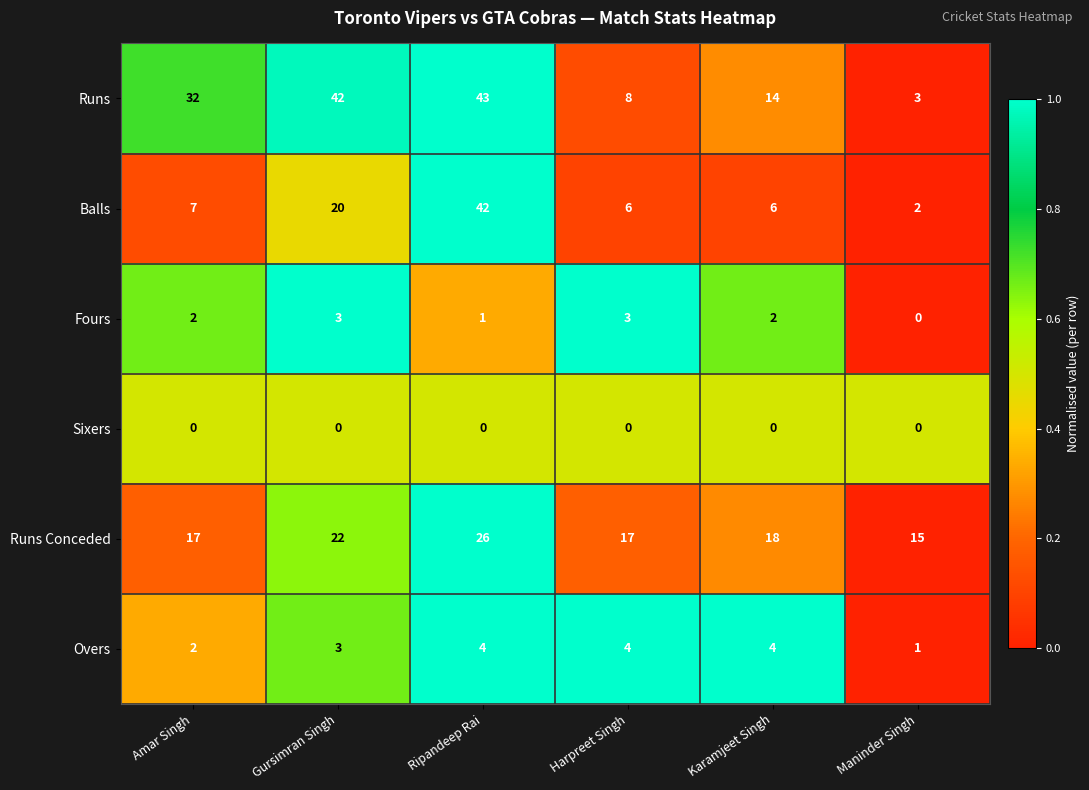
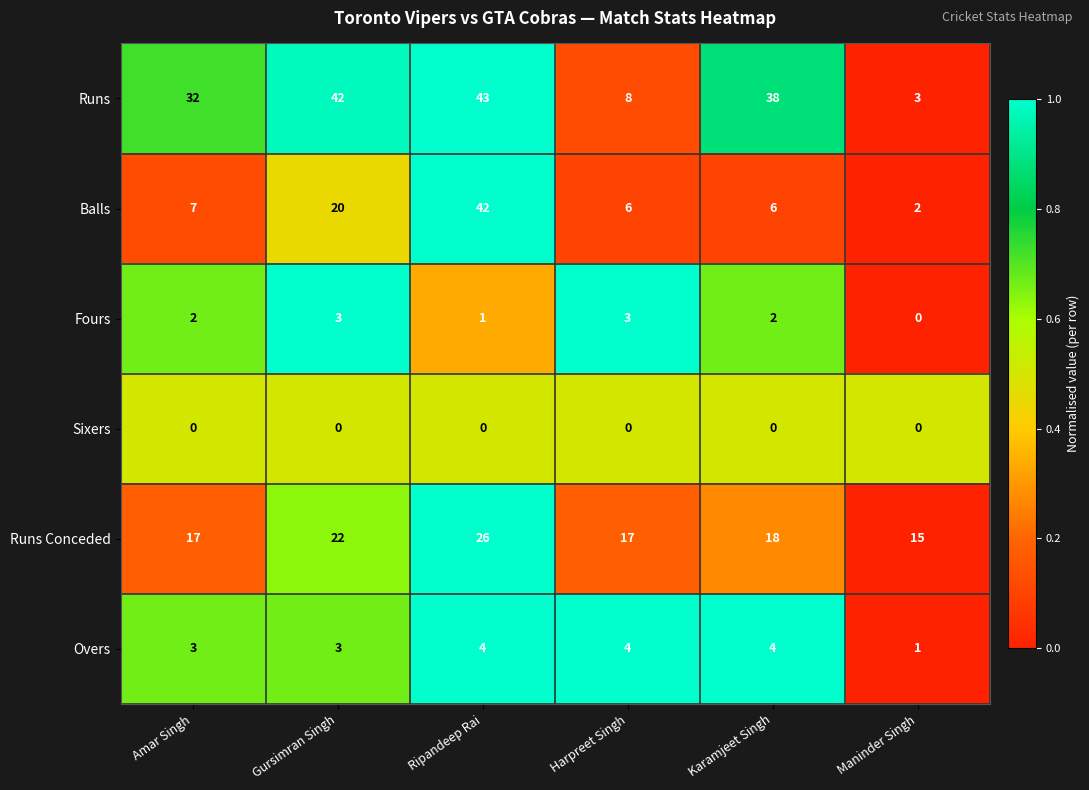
  {
    "Runs": {
      "Amar Singh": 32,
      "Gursimran Singh": 42,
      "Ripandeep Rai": 43,
      "Harpreet Singh": 8,
-     "Karamjeet Singh": 14,
+     "Karamjeet Singh": 38,
      "Maninder Singh": 3
    },
    "Balls": {
      "Amar Singh": 7,
      "Gursimran Singh": 20,
      "Ripandeep Rai": 42,
      "Harpreet Singh": 6,
      "Karamjeet Singh": 6,
      "Maninder Singh": 2
    },
    "Fours": {
      "Amar Singh": 2,
      "Gursimran Singh": 3,
      "Ripandeep Rai": 1,
      "Harpreet Singh": 3,
      "Karamjeet Singh": 2,
      "Maninder Singh": 0
    },
    "Sixers": {
      "Amar Singh": 0,
      "Gursimran Singh": 0,
      "Ripandeep Rai": 0,
      "Harpreet Singh": 0,
      "Karamjeet Singh": 0,
      "Maninder Singh": 0
    },
    "Runs Conceded": {
      "Amar Singh": 17,
      "Gursimran Singh": 22,
      "Ripandeep Rai": 26,
      "Harpreet Singh": 17,
      "Karamjeet Singh": 18,
      "Maninder Singh": 15
    },
    "Overs": {
-     "Amar Singh": 2,
+     "Amar Singh": 3,
      "Gursimran Singh": 3,
      "Ripandeep Rai": 4,
      "Harpreet Singh": 4,
      "Karamjeet Singh": 4,
      "Maninder Singh": 1
    }
  }
